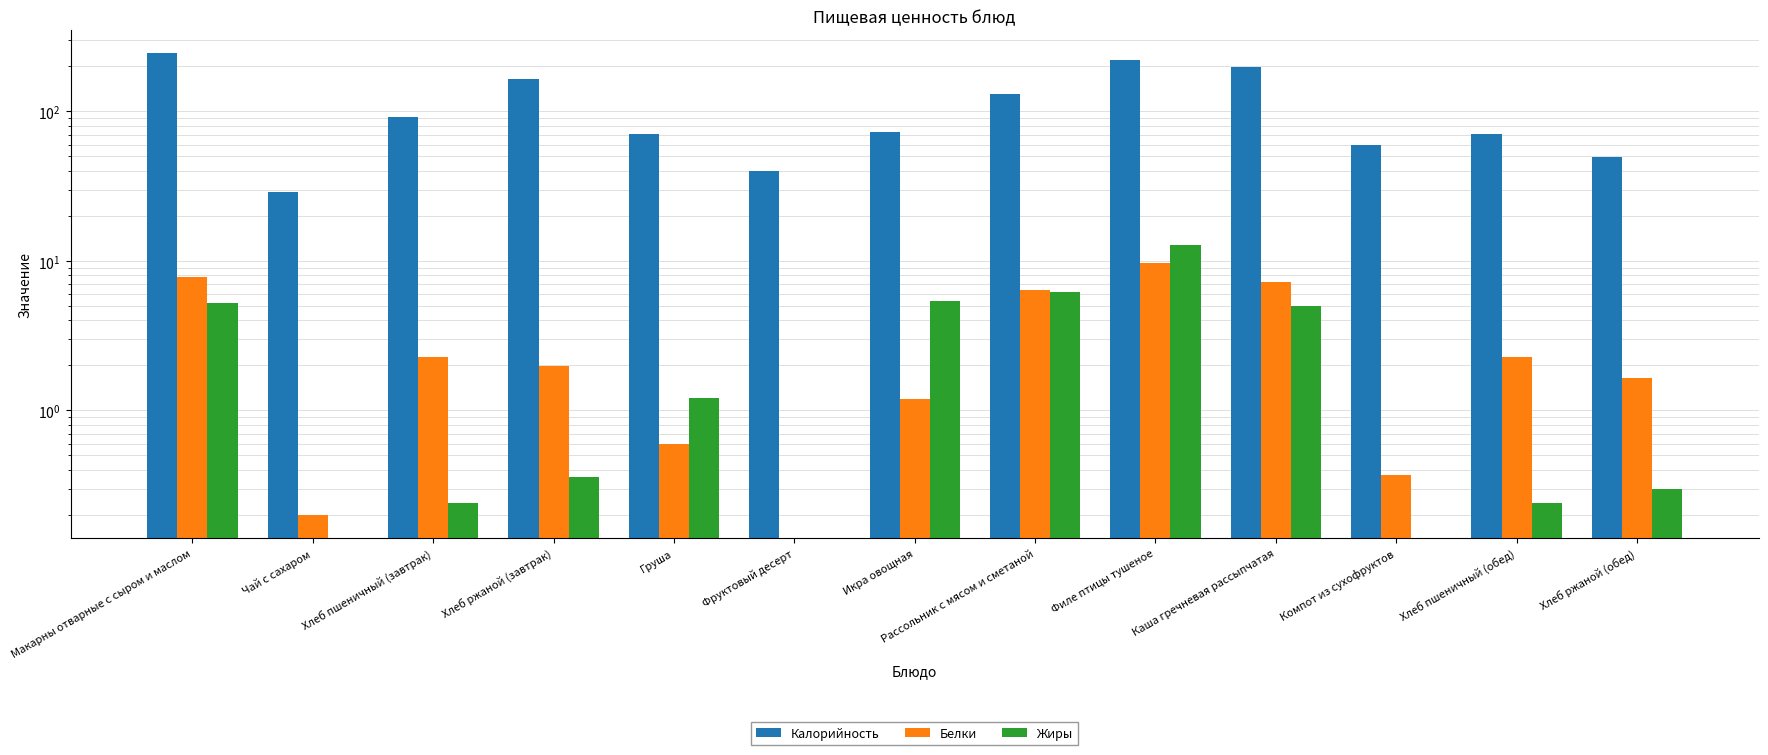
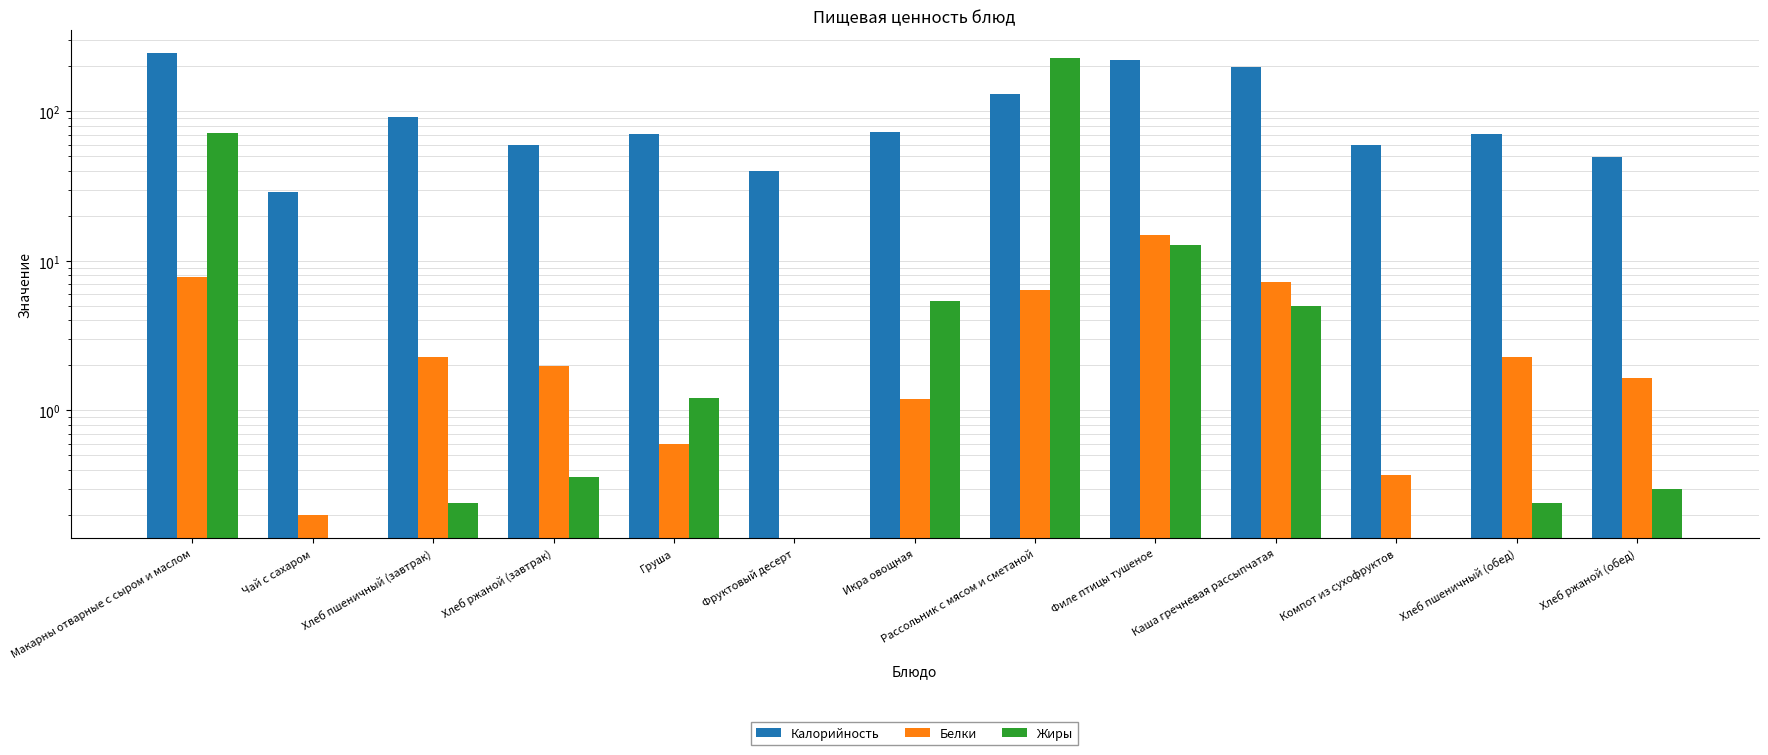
  {
    "Калорийность": {
      "Макарны отварные с сыром и маслом": 240,
      "Чай с сахаром": 29,
      "Хлеб пшеничный (завтрак)": 90,
-     "Хлеб ржаной (завтрак)": 160,
+     "Хлеб ржаной (завтрак)": 59,
      "Груша": 70,
      "Фруктовый десерт": 40,
      "Икра овощная": 70,
      "Рассольник с мясом и сметаной": 130,
      "Филе птицы тушеное": 220,
      "Каша гречневая рассыпчатая": 200,
      "Компот из сухофруктов": 59,
      "Хлеб пшеничный (обед)": 70,
      "Хлеб ржаной (обед)": 50
    },
    "Белки": {
      "Макарны отварные с сыром и маслом": 8,
      "Чай с сахаром": 0.20,
      "Хлеб пшеничный (завтрак)": 2.3,
      "Хлеб ржаной (завтрак)": 2,
      "Груша": 0.60,
      "Икра овощная": 1.2,
      "Рассольник с мясом и сметаной": 6.4,
-     "Филе птицы тушеное": 10,
+     "Филе птицы тушеное": 15,
      "Каша гречневая рассыпчатая": 7,
      "Компот из сухофруктов": 0.37,
      "Хлеб пшеничный (обед)": 2.3,
      "Хлеб ржаной (обед)": 1.7
    },
    "Жиры": {
-     "Макарны отварные с сыром и маслом": 5.2,
+     "Макарны отварные с сыром и маслом": 70,
      "Хлеб пшеничный (завтрак)": 0.24,
      "Хлеб ржаной (завтрак)": 0.36,
      "Груша": 1.2,
      "Икра овощная": 5.4,
-     "Рассольник с мясом и сметаной": 6.2,
+     "Рассольник с мясом и сметаной": 230,
      "Филе птицы тушеное": 13,
      "Каша гречневая рассыпчатая": 5.0,
      "Хлеб пшеничный (обед)": 0.24,
      "Хлеб ржаной (обед)": 0.3
    }
  }
